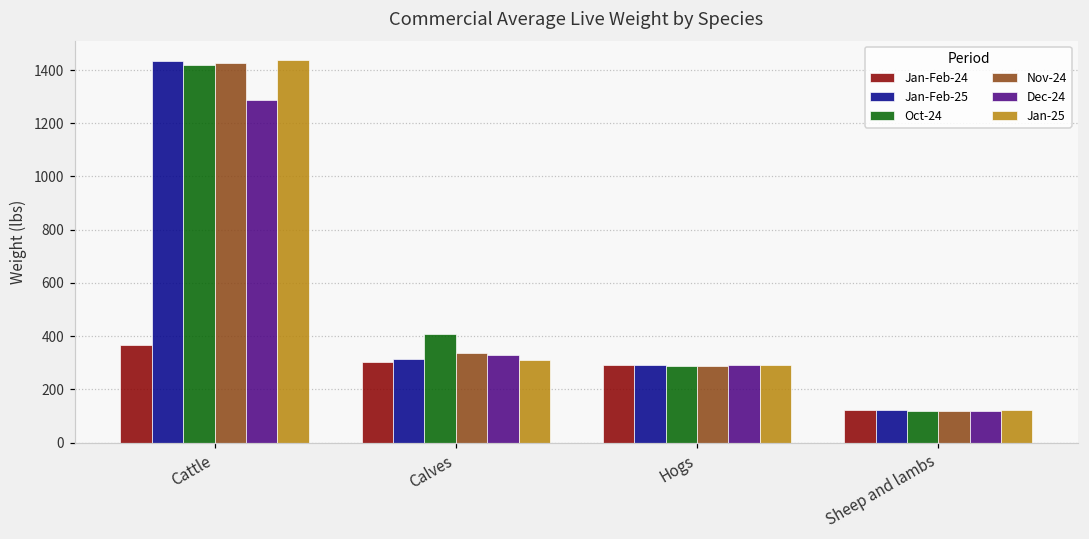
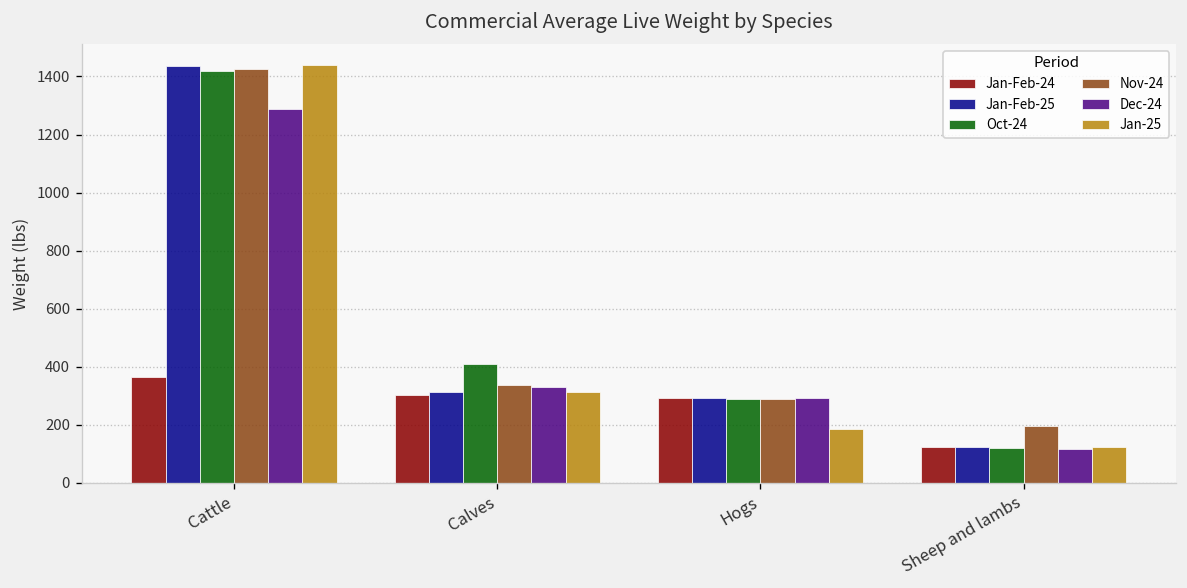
  {
    "Jan-Feb-24": {
      "Cattle": 370,
      "Calves": 300,
      "Hogs": 290,
      "Sheep and lambs": 120
    },
    "Jan-Feb-25": {
      "Cattle": 1440,
      "Calves": 310,
      "Hogs": 290,
      "Sheep and lambs": 120
    },
    "Oct-24": {
      "Cattle": 1420,
      "Calves": 410,
      "Hogs": 290,
      "Sheep and lambs": 120
    },
    "Nov-24": {
      "Cattle": 1430,
      "Calves": 340,
      "Hogs": 290,
-     "Sheep and lambs": 120
+     "Sheep and lambs": 200
    },
    "Dec-24": {
      "Cattle": 1290,
      "Calves": 330,
      "Hogs": 290,
      "Sheep and lambs": 120
    },
    "Jan-25": {
      "Cattle": 1440,
      "Calves": 310,
-     "Hogs": 290,
+     "Hogs": 190,
      "Sheep and lambs": 120
    }
  }
